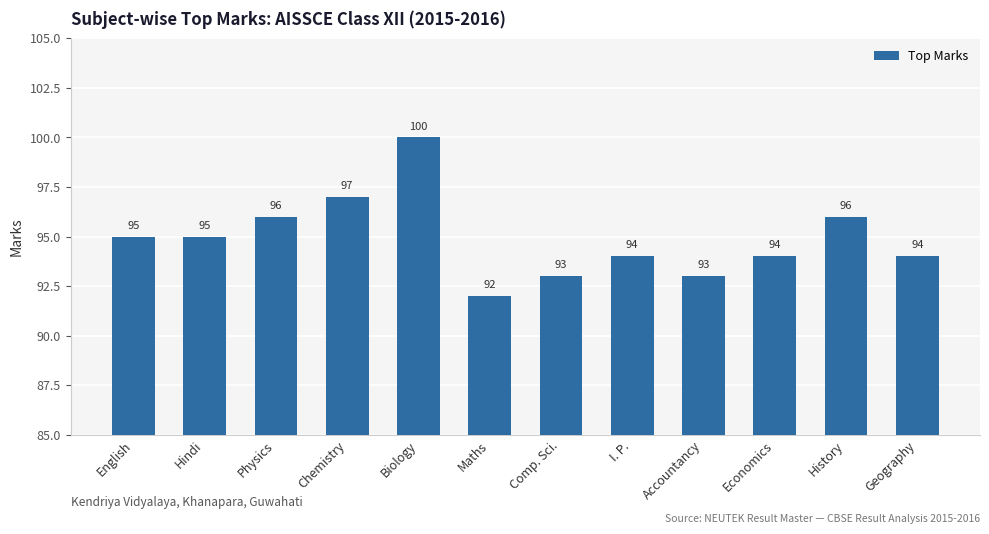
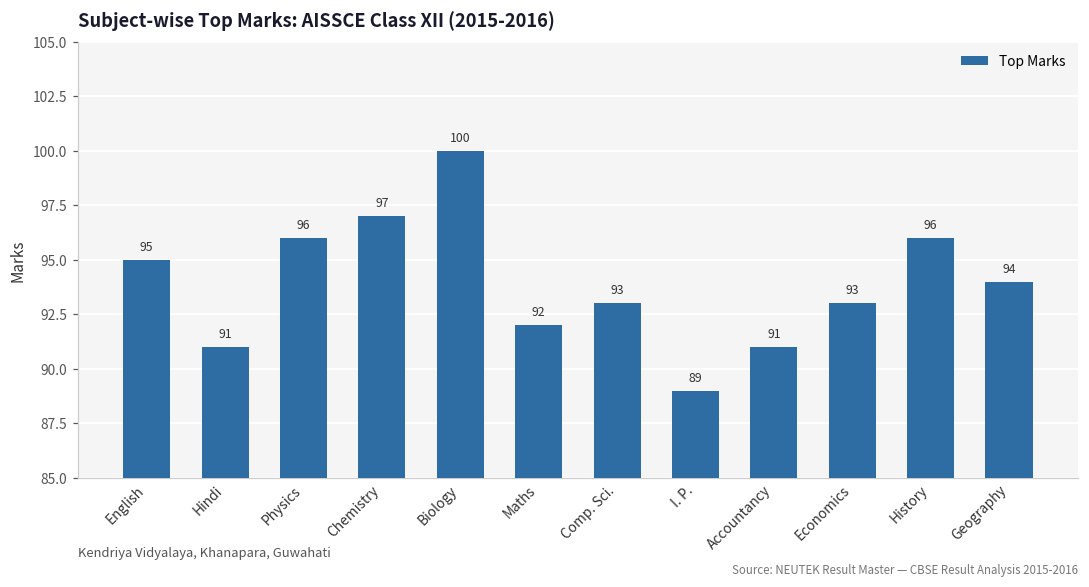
  {
    "English": 95,
-   "Hindi": 95,
+   "Hindi": 91,
    "Physics": 96,
    "Chemistry": 97,
    "Biology": 100,
    "Maths": 92,
    "Comp. Sci.": 93,
-   "I. P.": 94,
-   "Accountancy": 93,
-   "Economics": 94,
+   "I. P.": 89,
+   "Accountancy": 91,
+   "Economics": 93,
    "History": 96,
    "Geography": 94
  }
